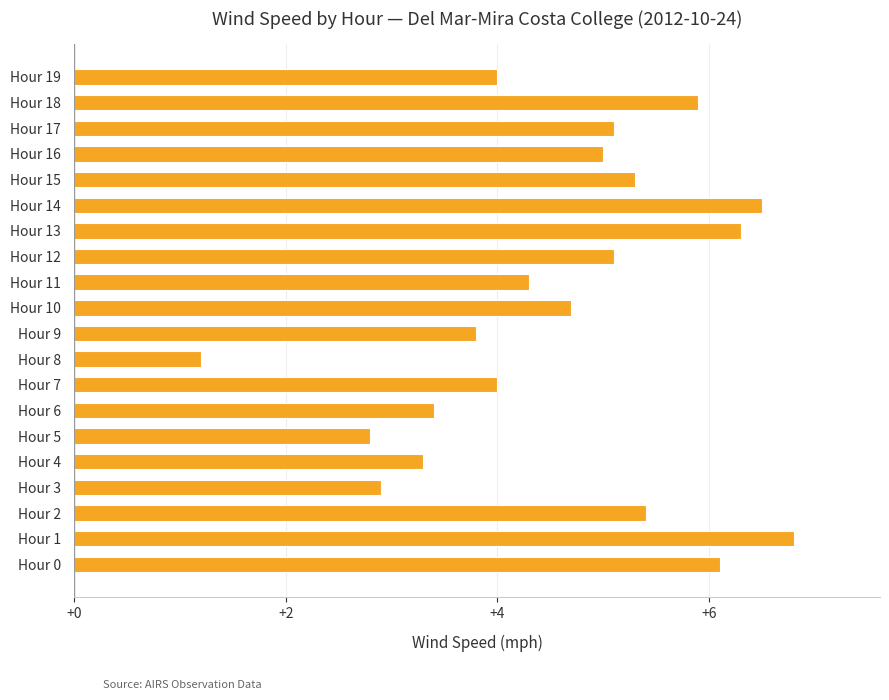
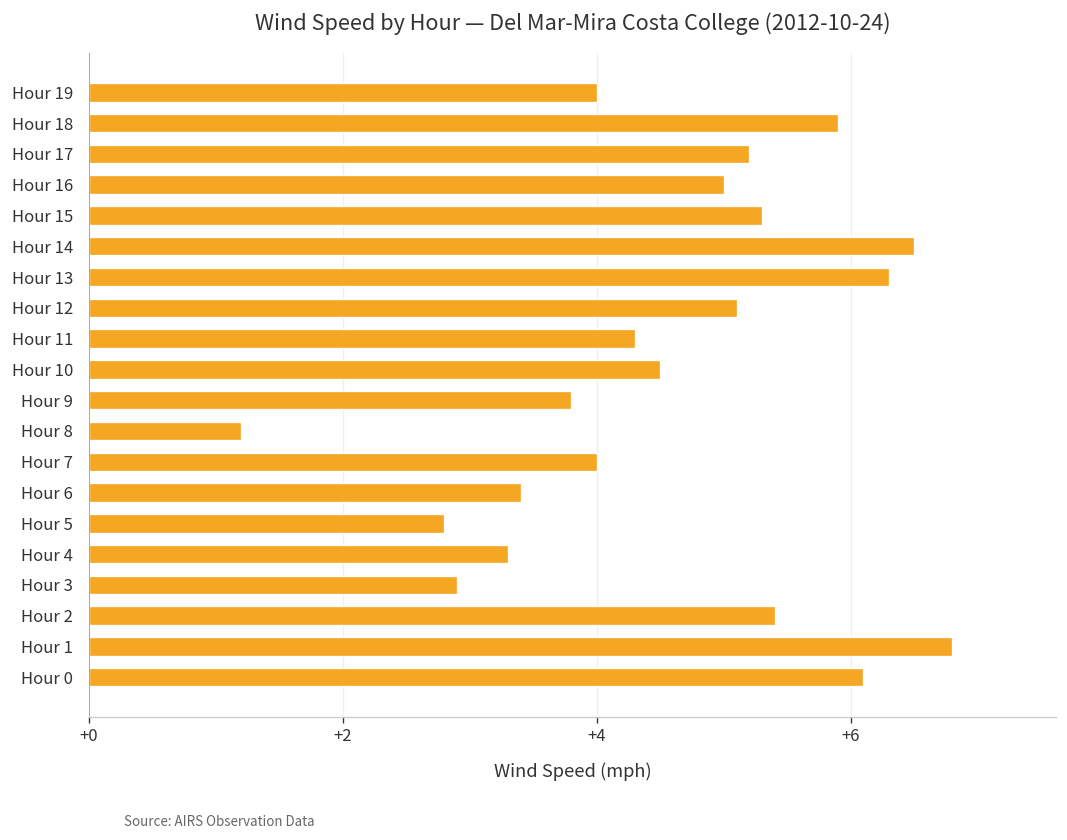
  {
    "Hour 19": "+4.0",
    "Hour 18": "+5.9",
-   "Hour 17": "+5.1",
+   "Hour 17": "+5.2",
    "Hour 16": "+5.0",
    "Hour 15": "+5.3",
    "Hour 14": "+6.5",
    "Hour 13": "+6.3",
    "Hour 12": "+5.1",
    "Hour 11": "+4.3",
-   "Hour 10": "+4.7",
+   "Hour 10": "+4.5",
    "Hour 9": "+3.8",
    "Hour 8": "+1.2",
    "Hour 7": "+4.0",
    "Hour 6": "+3.4",
    "Hour 5": "+2.8",
    "Hour 4": "+3.3",
    "Hour 3": "+2.9",
    "Hour 2": "+5.4",
    "Hour 1": "+6.8",
    "Hour 0": "+6.1"
  }
